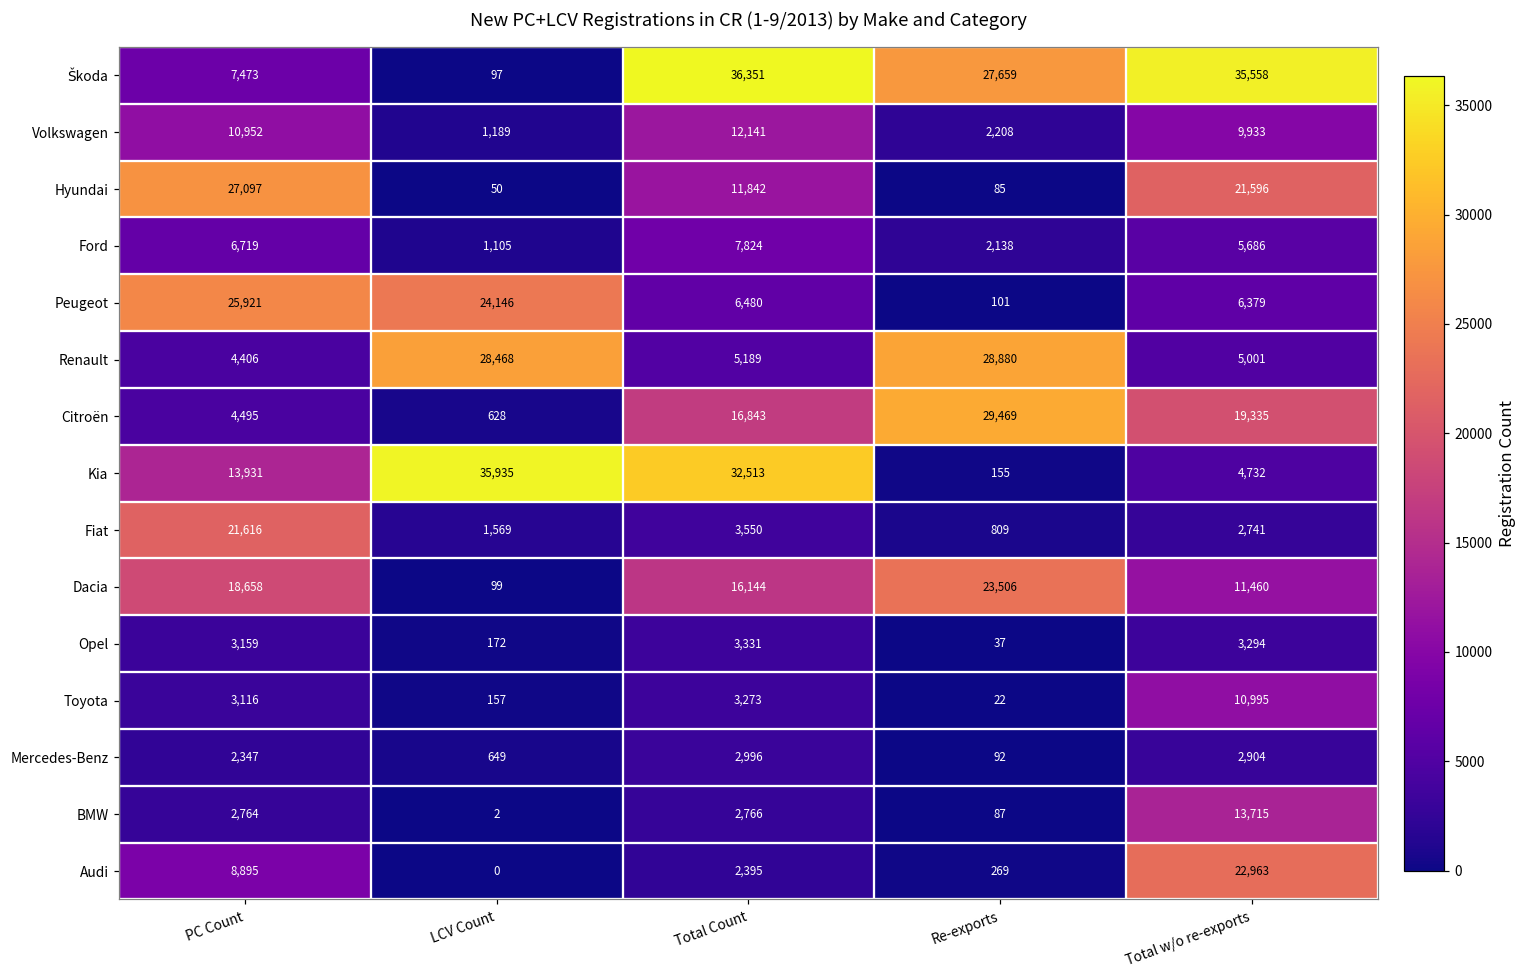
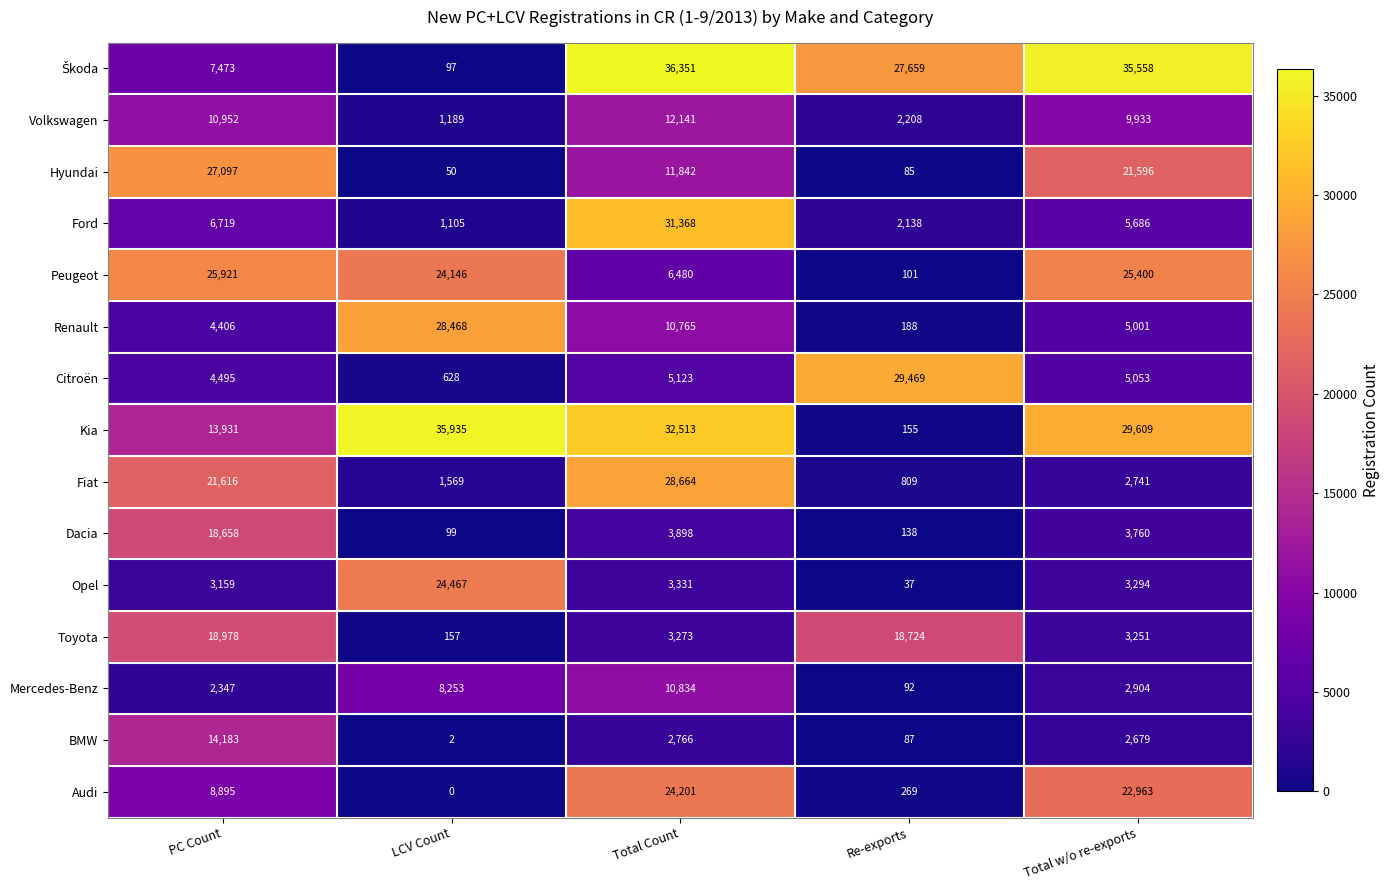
  {
    "Škoda": {
      "PC Count": "7,473",
      "LCV Count": "97",
      "Total Count": "36,351",
      "Re-exports": "27,659",
      "Total w/o re-exports": "35,558"
    },
    "Volkswagen": {
      "PC Count": "10,952",
      "LCV Count": "1,189",
      "Total Count": "12,141",
      "Re-exports": "2,208",
      "Total w/o re-exports": "9,933"
    },
    "Hyundai": {
      "PC Count": "27,097",
      "LCV Count": "50",
      "Total Count": "11,842",
      "Re-exports": "85",
      "Total w/o re-exports": "21,596"
    },
    "Ford": {
      "PC Count": "6,719",
      "LCV Count": "1,105",
-     "Total Count": "7,824",
+     "Total Count": "31,368",
      "Re-exports": "2,138",
      "Total w/o re-exports": "5,686"
    },
    "Peugeot": {
      "PC Count": "25,921",
      "LCV Count": "24,146",
      "Total Count": "6,480",
      "Re-exports": "101",
-     "Total w/o re-exports": "6,379"
+     "Total w/o re-exports": "25,400"
    },
    "Renault": {
      "PC Count": "4,406",
      "LCV Count": "28,468",
-     "Total Count": "5,189",
-     "Re-exports": "28,880",
+     "Total Count": "10,765",
+     "Re-exports": "188",
      "Total w/o re-exports": "5,001"
    },
    "Citroën": {
      "PC Count": "4,495",
      "LCV Count": "628",
-     "Total Count": "16,843",
+     "Total Count": "5,123",
      "Re-exports": "29,469",
-     "Total w/o re-exports": "19,335"
+     "Total w/o re-exports": "5,053"
    },
    "Kia": {
      "PC Count": "13,931",
      "LCV Count": "35,935",
      "Total Count": "32,513",
      "Re-exports": "155",
-     "Total w/o re-exports": "4,732"
+     "Total w/o re-exports": "29,609"
    },
    "Fiat": {
      "PC Count": "21,616",
      "LCV Count": "1,569",
-     "Total Count": "3,550",
+     "Total Count": "28,664",
      "Re-exports": "809",
      "Total w/o re-exports": "2,741"
    },
    "Dacia": {
      "PC Count": "18,658",
      "LCV Count": "99",
-     "Total Count": "16,144",
-     "Re-exports": "23,506",
-     "Total w/o re-exports": "11,460"
+     "Total Count": "3,898",
+     "Re-exports": "138",
+     "Total w/o re-exports": "3,760"
    },
    "Opel": {
      "PC Count": "3,159",
-     "LCV Count": "172",
+     "LCV Count": "24,467",
      "Total Count": "3,331",
      "Re-exports": "37",
      "Total w/o re-exports": "3,294"
    },
    "Toyota": {
-     "PC Count": "3,116",
+     "PC Count": "18,978",
      "LCV Count": "157",
      "Total Count": "3,273",
-     "Re-exports": "22",
-     "Total w/o re-exports": "10,995"
+     "Re-exports": "18,724",
+     "Total w/o re-exports": "3,251"
    },
    "Mercedes-Benz": {
      "PC Count": "2,347",
-     "LCV Count": "649",
-     "Total Count": "2,996",
+     "LCV Count": "8,253",
+     "Total Count": "10,834",
      "Re-exports": "92",
      "Total w/o re-exports": "2,904"
    },
    "BMW": {
-     "PC Count": "2,764",
+     "PC Count": "14,183",
      "LCV Count": "2",
      "Total Count": "2,766",
      "Re-exports": "87",
-     "Total w/o re-exports": "13,715"
+     "Total w/o re-exports": "2,679"
    },
    "Audi": {
      "PC Count": "8,895",
      "LCV Count": "0",
-     "Total Count": "2,395",
+     "Total Count": "24,201",
      "Re-exports": "269",
      "Total w/o re-exports": "22,963"
    }
  }
